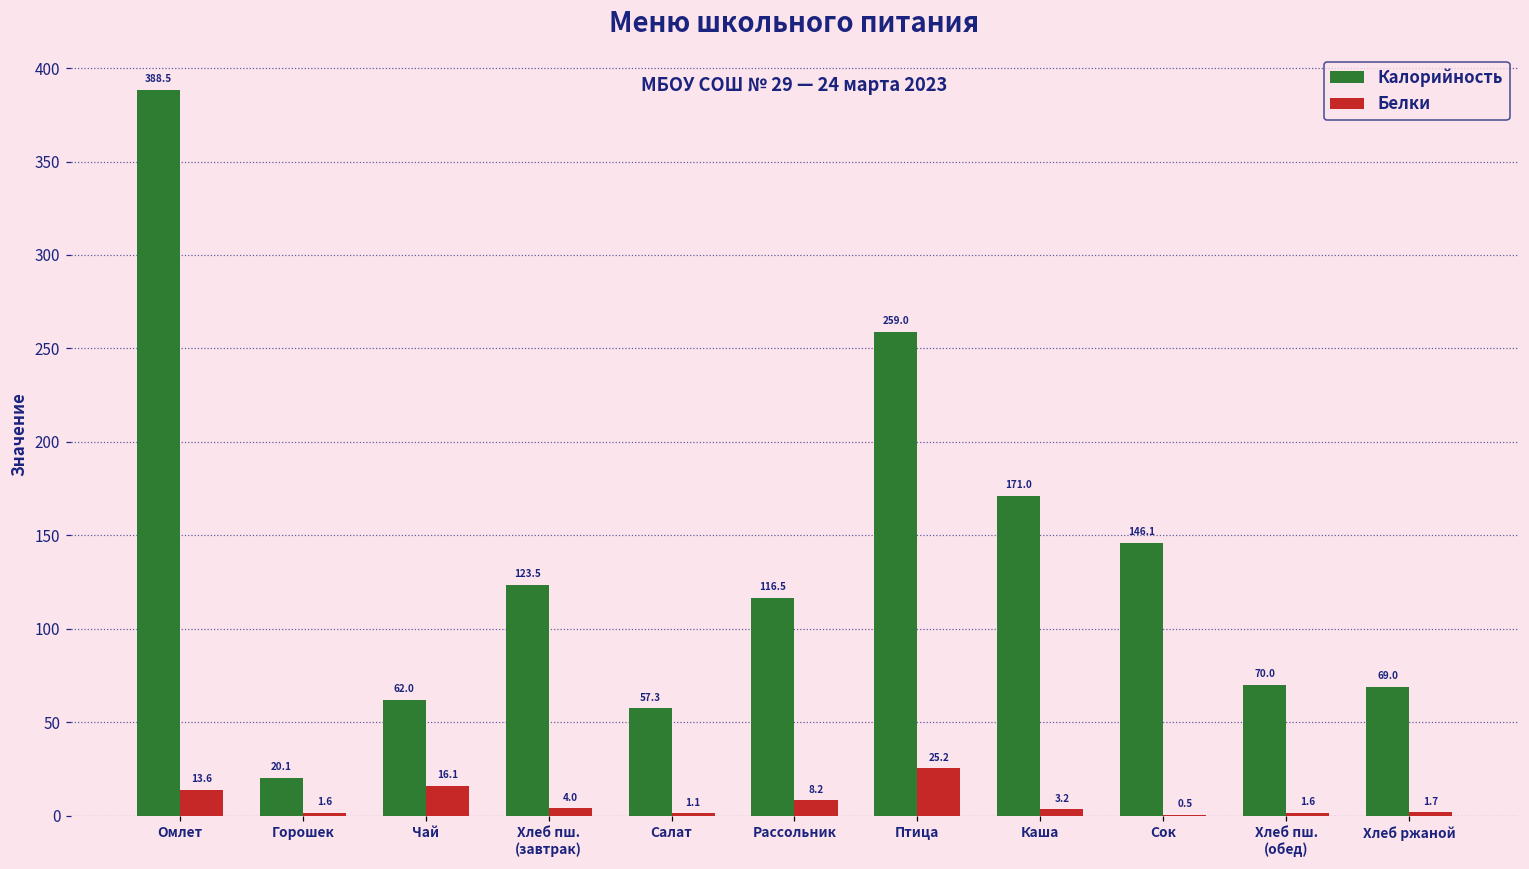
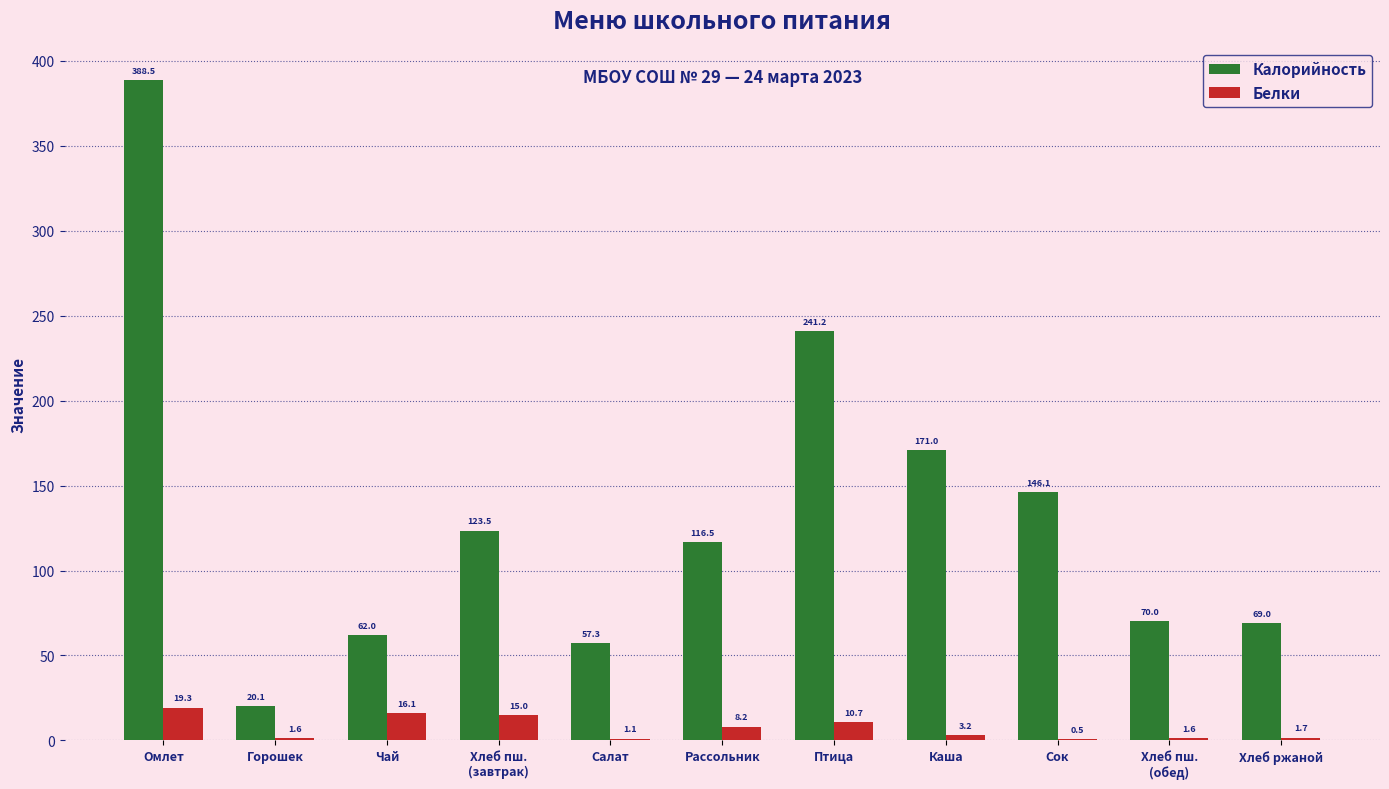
  {
    "Калорийность": {
      "Омлет": 388.5,
      "Горошек": 20.1,
      "Чай": 62.0,
      "Хлеб пш. (завтрак)": 123.5,
      "Салат": 57.3,
      "Рассольник": 116.5,
-     "Птица": 259.0,
+     "Птица": 241.2,
      "Каша": 171.0,
      "Сок": 146.1,
      "Хлеб пш. (обед)": 70.0,
      "Хлеб ржаной": 69.0
    },
    "Белки": {
-     "Омлет": 13.6,
+     "Омлет": 19.3,
      "Горошек": 1.6,
      "Чай": 16.1,
-     "Хлеб пш. (завтрак)": 4.0,
+     "Хлеб пш. (завтрак)": 15.0,
      "Салат": 1.1,
      "Рассольник": 8.2,
-     "Птица": 25.2,
+     "Птица": 10.7,
      "Каша": 3.2,
      "Сок": 0.5,
      "Хлеб пш. (обед)": 1.6,
      "Хлеб ржаной": 1.7
    }
  }
